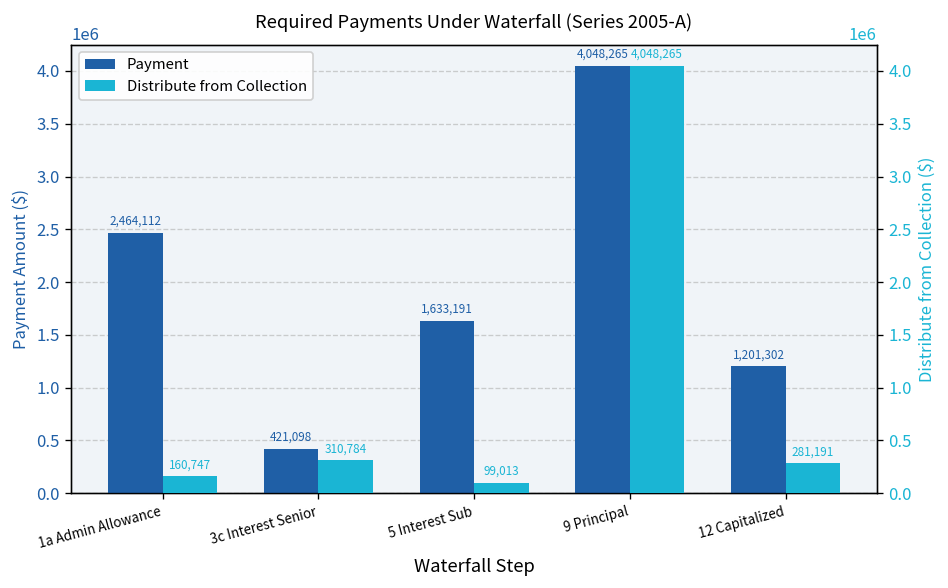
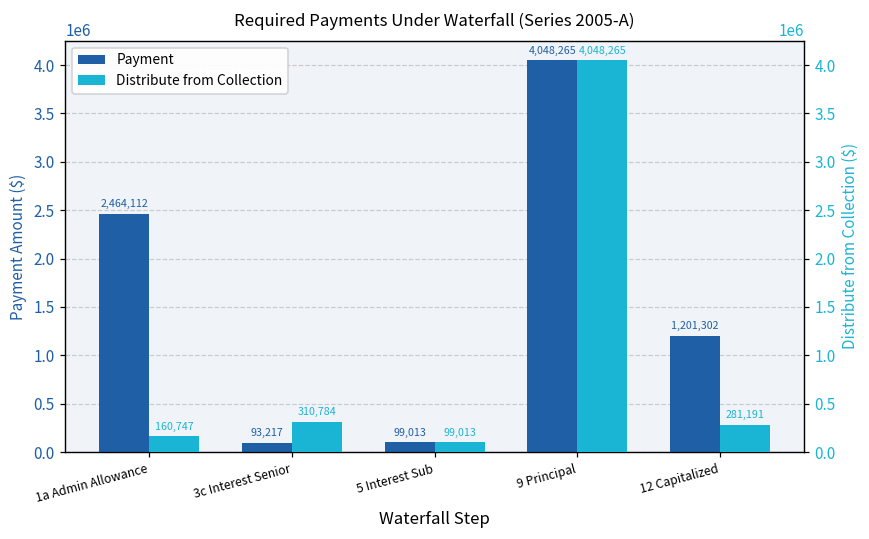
  {
    "Payment": {
      "1a Admin Allowance": "2,464,112",
-     "3c Interest Senior": "421,098",
-     "5 Interest Sub": "1,633,191",
+     "3c Interest Senior": "93,217",
+     "5 Interest Sub": "99,013",
      "9 Principal": "4,048,265",
      "12 Capitalized": "1,201,302"
    },
    "Distribute from Collection": {
      "1a Admin Allowance": "160,747",
      "3c Interest Senior": "310,784",
      "5 Interest Sub": "99,013",
      "9 Principal": "4,048,265",
      "12 Capitalized": "281,191"
    }
  }
